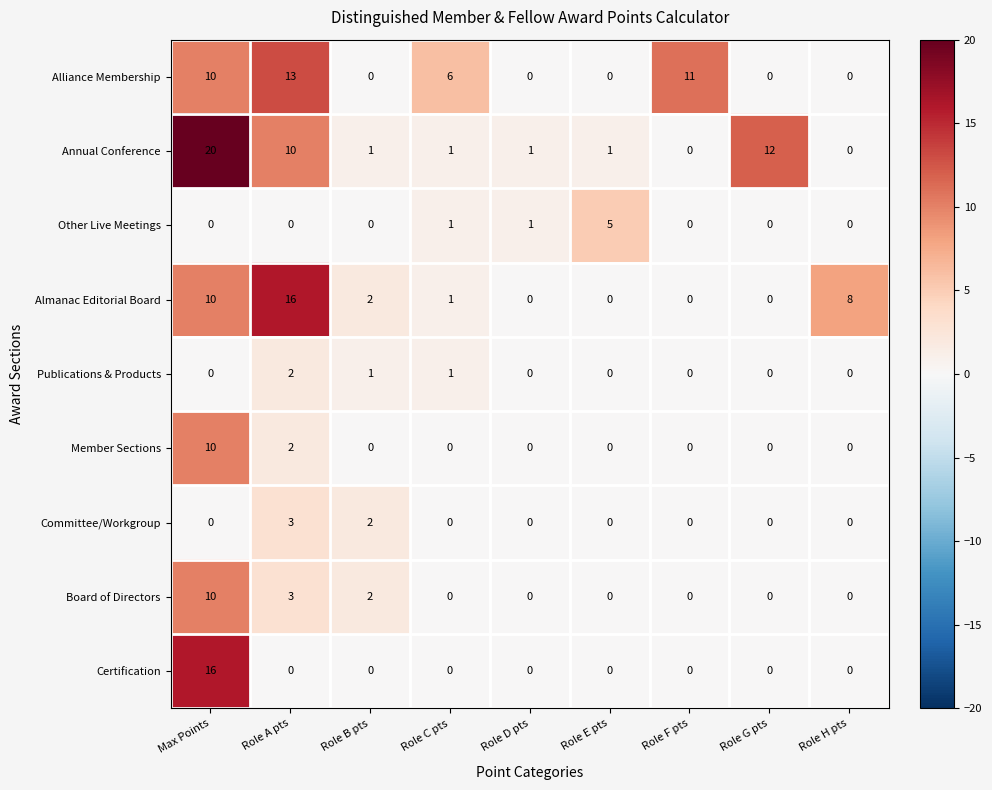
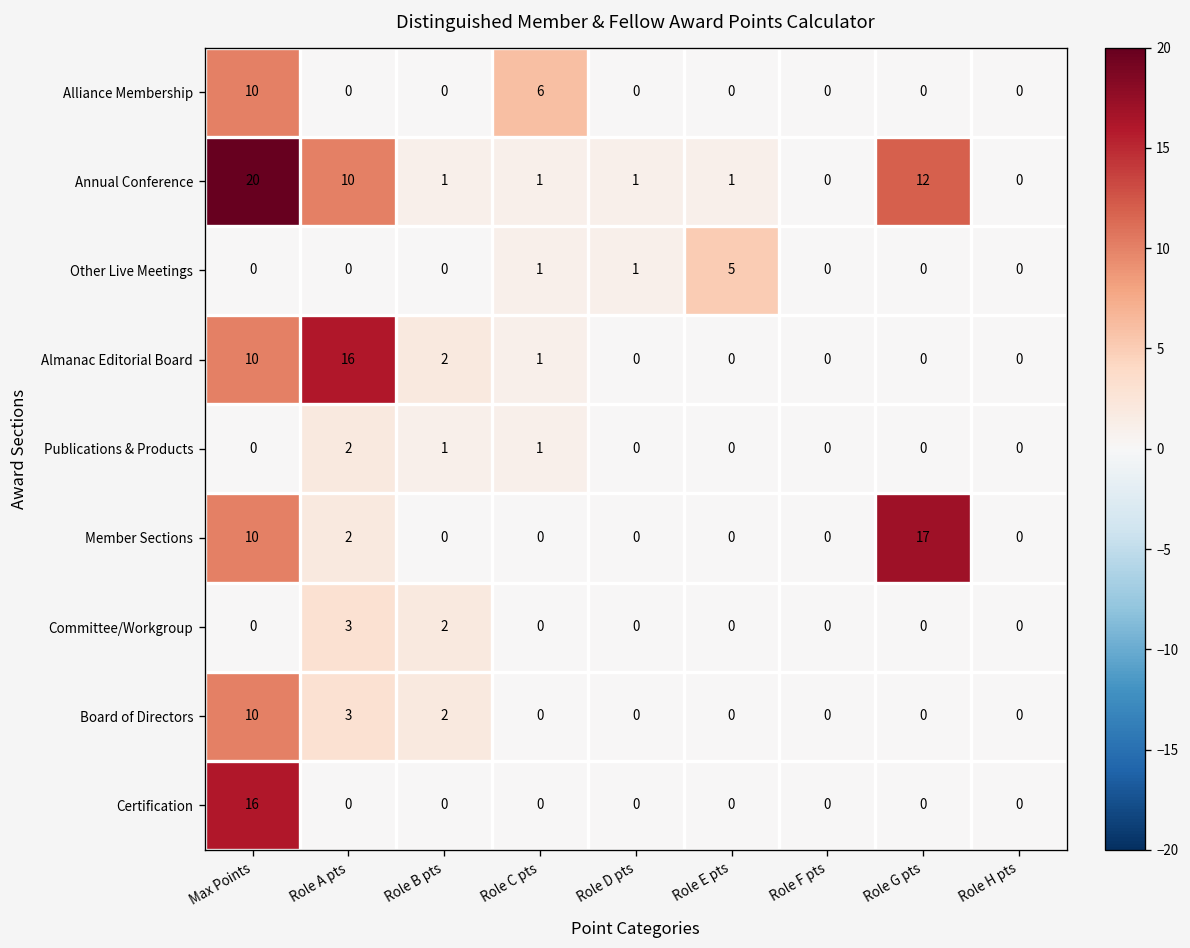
  {
    "Alliance Membership": {
      "Max Points": 10,
-     "Role A pts": 13,
+     "Role A pts": 0,
      "Role B pts": 0,
      "Role C pts": 6,
      "Role D pts": 0,
      "Role E pts": 0,
-     "Role F pts": 11,
+     "Role F pts": 0,
      "Role G pts": 0,
      "Role H pts": 0
    },
    "Annual Conference": {
      "Max Points": 20,
      "Role A pts": 10,
      "Role B pts": 1,
      "Role C pts": 1,
      "Role D pts": 1,
      "Role E pts": 1,
      "Role F pts": 0,
      "Role G pts": 12,
      "Role H pts": 0
    },
    "Other Live Meetings": {
      "Max Points": 0,
      "Role A pts": 0,
      "Role B pts": 0,
      "Role C pts": 1,
      "Role D pts": 1,
      "Role E pts": 5,
      "Role F pts": 0,
      "Role G pts": 0,
      "Role H pts": 0
    },
    "Almanac Editorial Board": {
      "Max Points": 10,
      "Role A pts": 16,
      "Role B pts": 2,
      "Role C pts": 1,
      "Role D pts": 0,
      "Role E pts": 0,
      "Role F pts": 0,
      "Role G pts": 0,
-     "Role H pts": 8
+     "Role H pts": 0
    },
    "Publications & Products": {
      "Max Points": 0,
      "Role A pts": 2,
      "Role B pts": 1,
      "Role C pts": 1,
      "Role D pts": 0,
      "Role E pts": 0,
      "Role F pts": 0,
      "Role G pts": 0,
      "Role H pts": 0
    },
    "Member Sections": {
      "Max Points": 10,
      "Role A pts": 2,
      "Role B pts": 0,
      "Role C pts": 0,
      "Role D pts": 0,
      "Role E pts": 0,
      "Role F pts": 0,
-     "Role G pts": 0,
+     "Role G pts": 17,
      "Role H pts": 0
    },
    "Committee/Workgroup": {
      "Max Points": 0,
      "Role A pts": 3,
      "Role B pts": 2,
      "Role C pts": 0,
      "Role D pts": 0,
      "Role E pts": 0,
      "Role F pts": 0,
      "Role G pts": 0,
      "Role H pts": 0
    },
    "Board of Directors": {
      "Max Points": 10,
      "Role A pts": 3,
      "Role B pts": 2,
      "Role C pts": 0,
      "Role D pts": 0,
      "Role E pts": 0,
      "Role F pts": 0,
      "Role G pts": 0,
      "Role H pts": 0
    },
    "Certification": {
      "Max Points": 16,
      "Role A pts": 0,
      "Role B pts": 0,
      "Role C pts": 0,
      "Role D pts": 0,
      "Role E pts": 0,
      "Role F pts": 0,
      "Role G pts": 0,
      "Role H pts": 0
    }
  }
